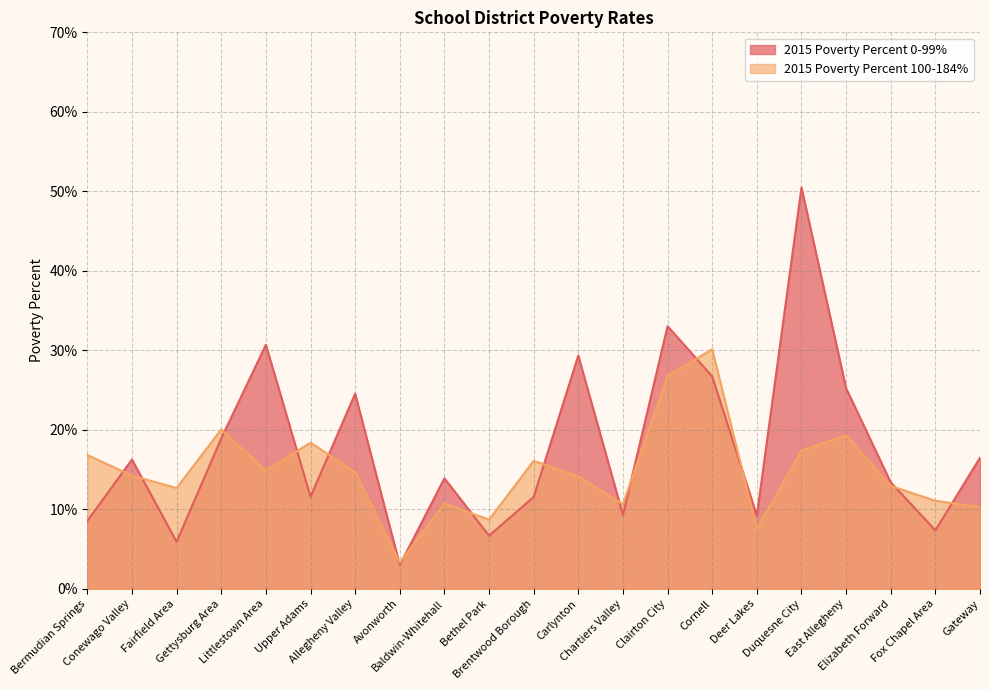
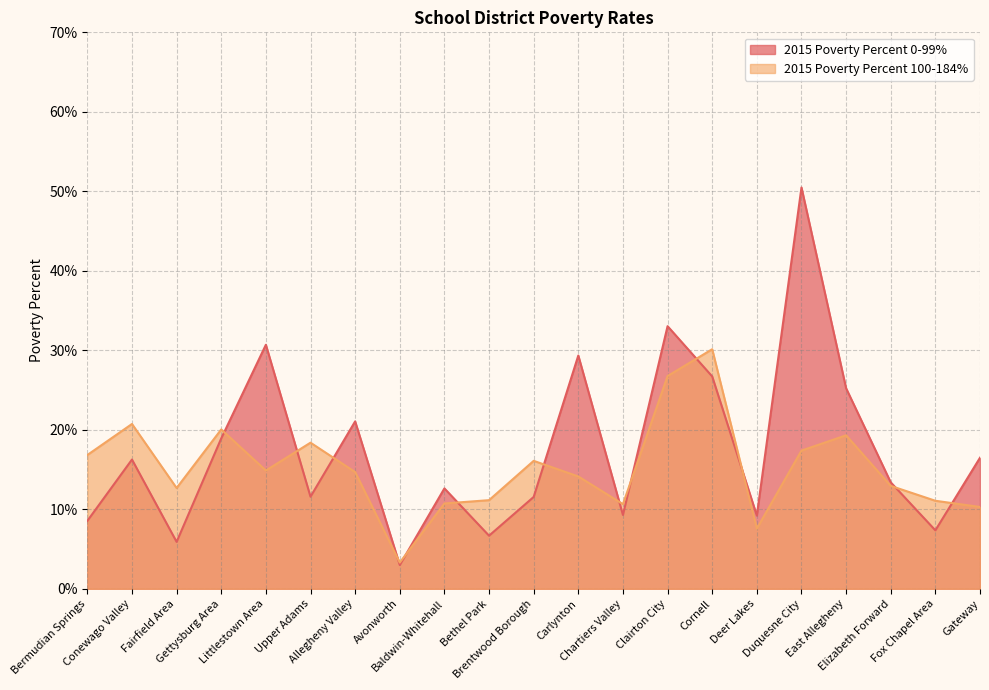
  {
    "2015 Poverty Percent 0-99%": {
      "Bermudian Springs": "9%",
      "Conewago Valley": "16%",
      "Fairfield Area": "6%",
      "Gettysburg Area": "19%",
      "Littlestown Area": "31%",
      "Upper Adams": "12%",
-     "Allegheny Valley": "25%",
-     "Baldwin-Whitehall": "14%",
+     "Allegheny Valley": "21%",
+     "Baldwin-Whitehall": "13%",
      "Bethel Park": "7%",
      "Brentwood Borough": "12%",
      "Carlynton": "29%",
      "Chartiers Valley": "9%",
      "Clairton City": "33%",
      "Cornell": "27%",
      "Deer Lakes": "9%",
      "Duquesne City": "50%",
      "East Allegheny": "25%",
      "Elizabeth Forward": "13%",
      "Fox Chapel Area": "7%",
      "Gateway": "16%"
    },
    "2015 Poverty Percent 100-184%": {
      "Bermudian Springs": "17%",
-     "Conewago Valley": "14%",
+     "Conewago Valley": "21%",
      "Fairfield Area": "13%",
      "Gettysburg Area": "20%",
      "Littlestown Area": "15%",
      "Upper Adams": "18%",
      "Allegheny Valley": "15%",
      "Baldwin-Whitehall": "11%",
-     "Bethel Park": "9%",
+     "Bethel Park": "11%",
      "Brentwood Borough": "16%",
      "Carlynton": "14%",
      "Chartiers Valley": "11%",
      "Clairton City": "27%",
      "Cornell": "30%",
      "Deer Lakes": "8%",
      "Duquesne City": "17%",
      "East Allegheny": "19%",
      "Elizabeth Forward": "13%",
      "Fox Chapel Area": "11%",
      "Gateway": "10%"
    }
  }
